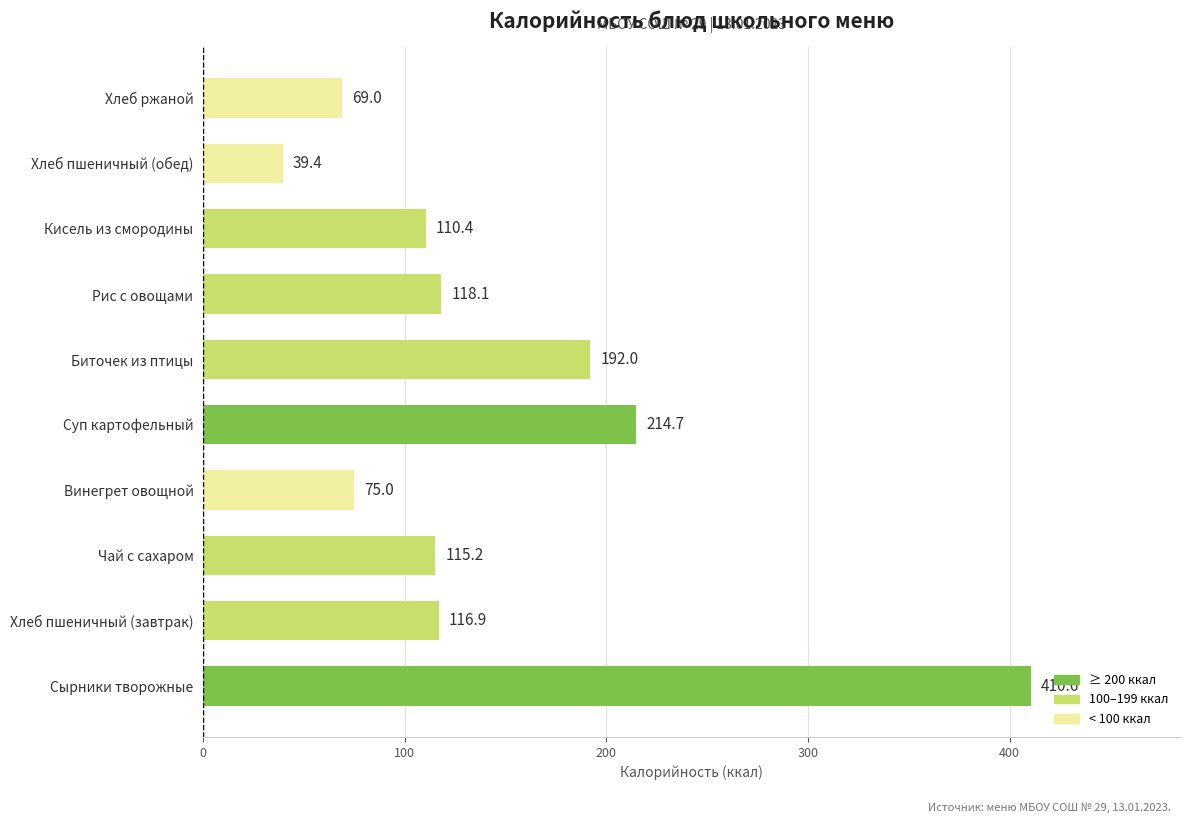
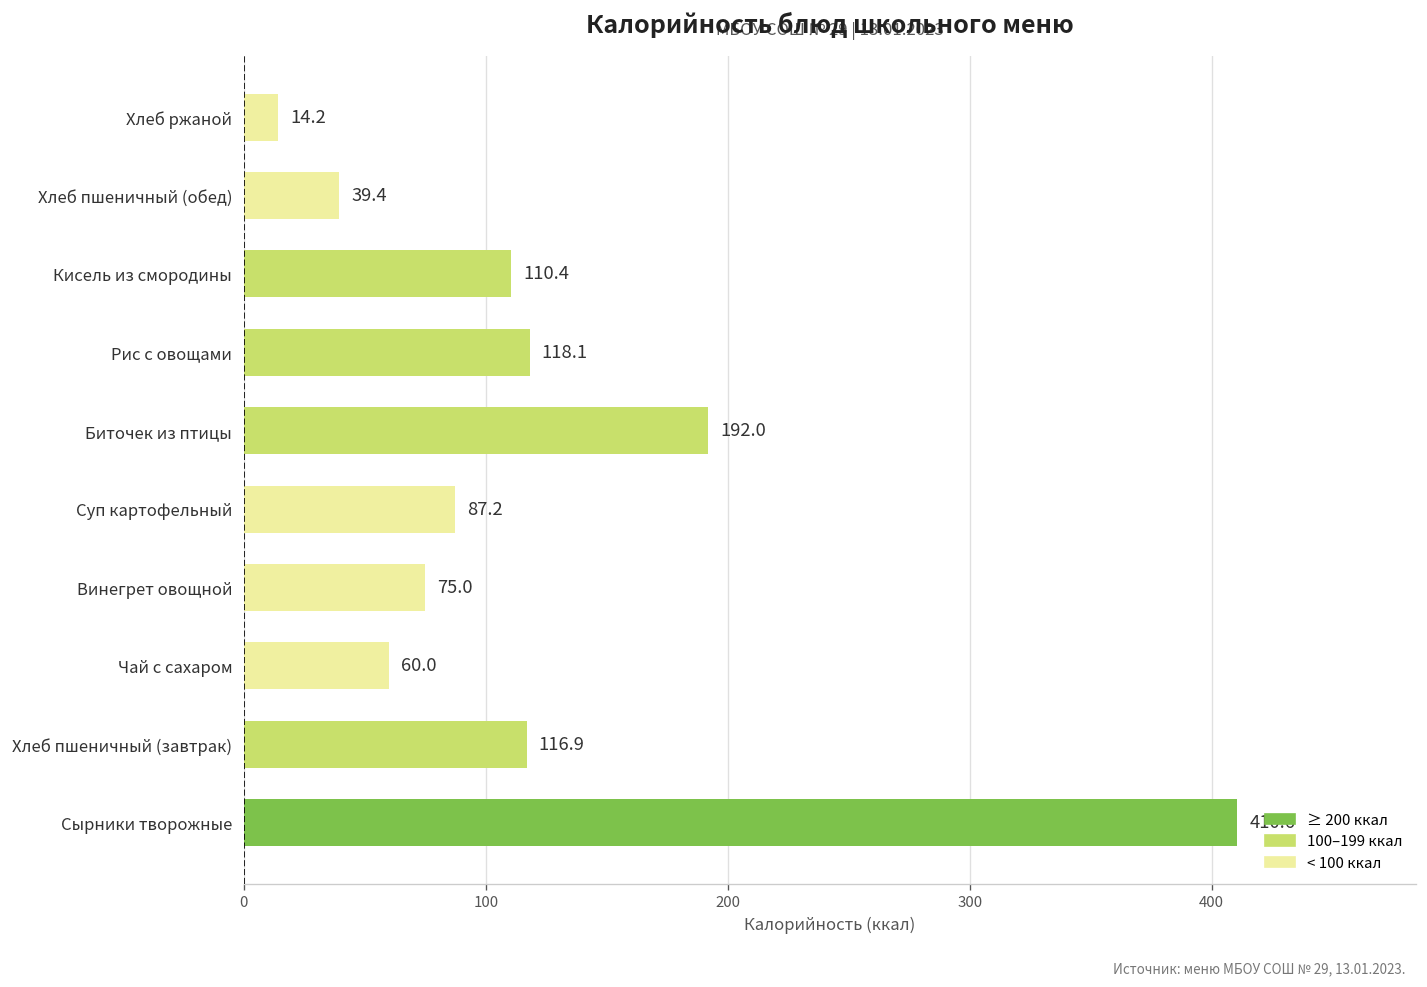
  {
-   "Хлеб ржаной": 69.0,
+   "Хлеб ржаной": 14.2,
    "Хлеб пшеничный (обед)": 39.4,
    "Кисель из смородины": 110.4,
    "Рис с овощами": 118.1,
    "Биточек из птицы": 192.0,
-   "Суп картофельный": 214.7,
+   "Суп картофельный": 87.2,
    "Винегрет овощной": 75.0,
-   "Чай с сахаром": 115.2,
+   "Чай с сахаром": 60.0,
    "Хлеб пшеничный (завтрак)": 116.9,
    "Сырники творожные": 410.6
  }
